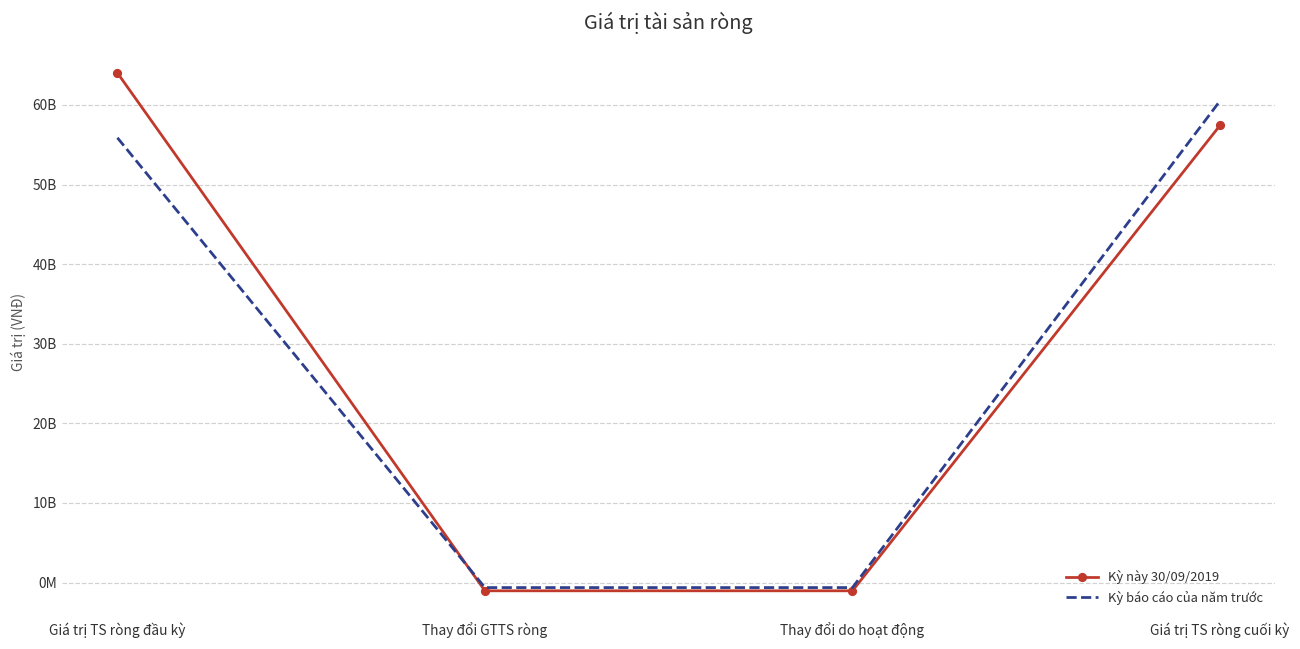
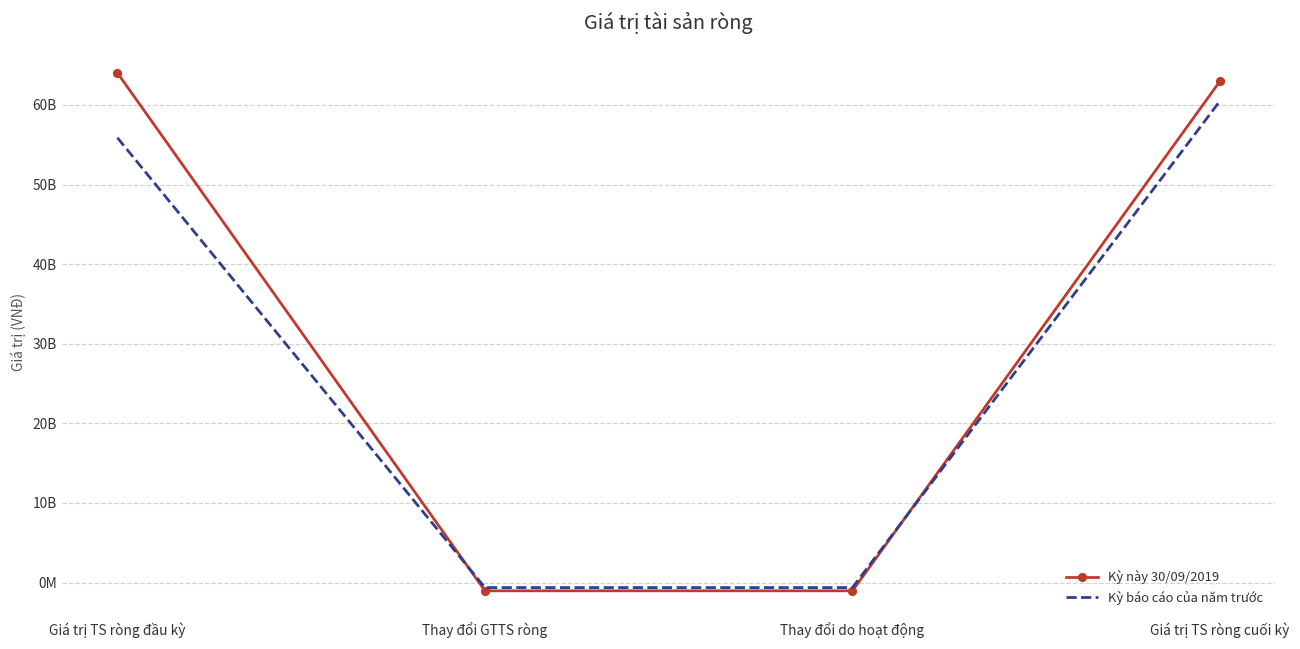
  {
    "Kỳ này 30/09/2019": {
      "Giá trị TS ròng đầu kỳ": 64000000000,
      "Thay đổi GTTS ròng": -1000000000,
      "Thay đổi do hoạt động": -1000000000,
-     "Giá trị TS ròng cuối kỳ": 57000000000
+     "Giá trị TS ròng cuối kỳ": 63000000000
    },
    "Kỳ báo cáo của năm trước": {
      "Giá trị TS ròng đầu kỳ": 56000000000,
      "Thay đổi GTTS ròng": -1000000000,
      "Thay đổi do hoạt động": -1000000000,
      "Giá trị TS ròng cuối kỳ": 61000000000
    }
  }
